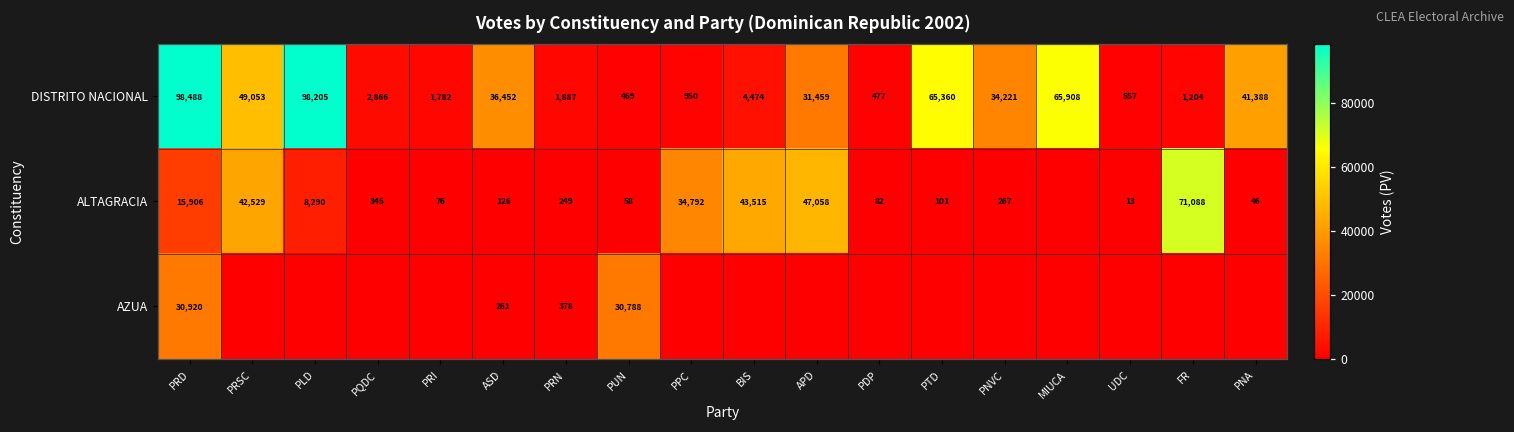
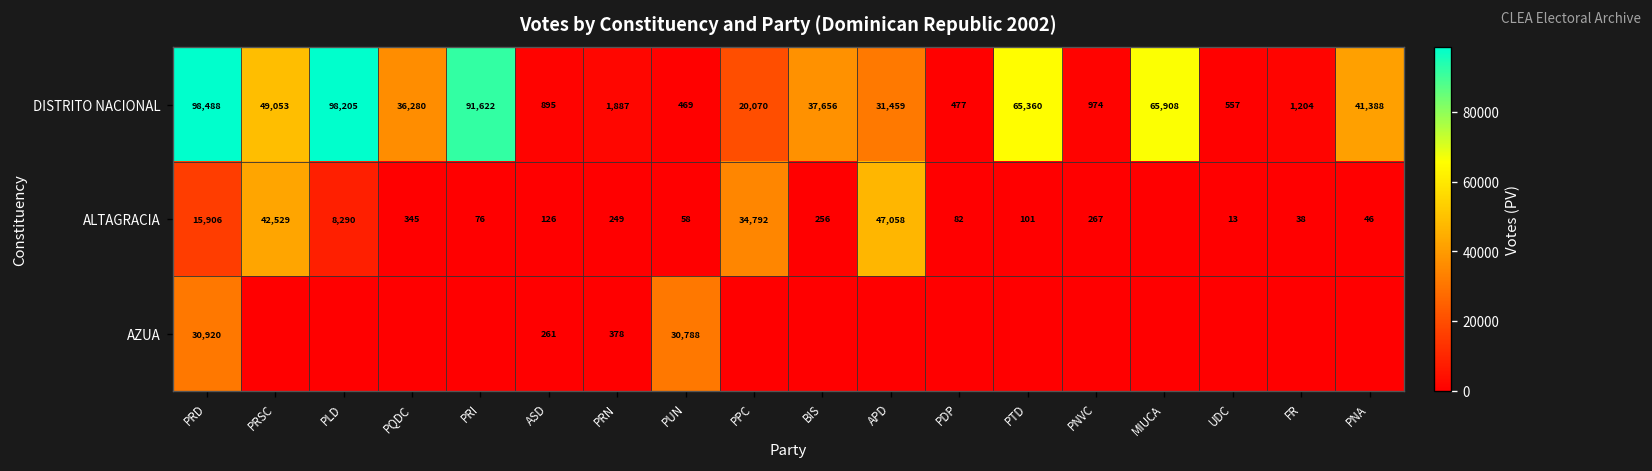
  {
    "DISTRITO NACIONAL": {
      "PRD": "98,488",
      "PRSC": "49,053",
      "PLD": "98,205",
-     "PQDC": "2,866",
-     "PRI": "1,782",
-     "ASD": "36,452",
+     "PQDC": "36,280",
+     "PRI": "91,622",
+     "ASD": "895",
      "PRN": "1,887",
      "PUN": "469",
-     "PPC": "950",
-     "BIS": "4,474",
+     "PPC": "20,070",
+     "BIS": "37,656",
      "APD": "31,459",
      "PDP": "477",
      "PTD": "65,360",
-     "PNVC": "34,221",
+     "PNVC": "974",
      "MIUCA": "65,908",
      "UDC": "557",
      "FR": "1,204",
      "PNA": "41,388"
    },
    "ALTAGRACIA": {
      "PRD": "15,906",
      "PRSC": "42,529",
      "PLD": "8,290",
      "PQDC": "345",
      "PRI": "76",
      "ASD": "126",
      "PRN": "249",
      "PUN": "58",
      "PPC": "34,792",
-     "BIS": "43,515",
+     "BIS": "256",
      "APD": "47,058",
      "PDP": "82",
      "PTD": "101",
      "PNVC": "267",
      "UDC": "13",
-     "FR": "71,088",
+     "FR": "38",
      "PNA": "46"
    },
    "AZUA": {
      "PRD": "30,920",
      "ASD": "261",
      "PRN": "378",
      "PUN": "30,788"
    }
  }
